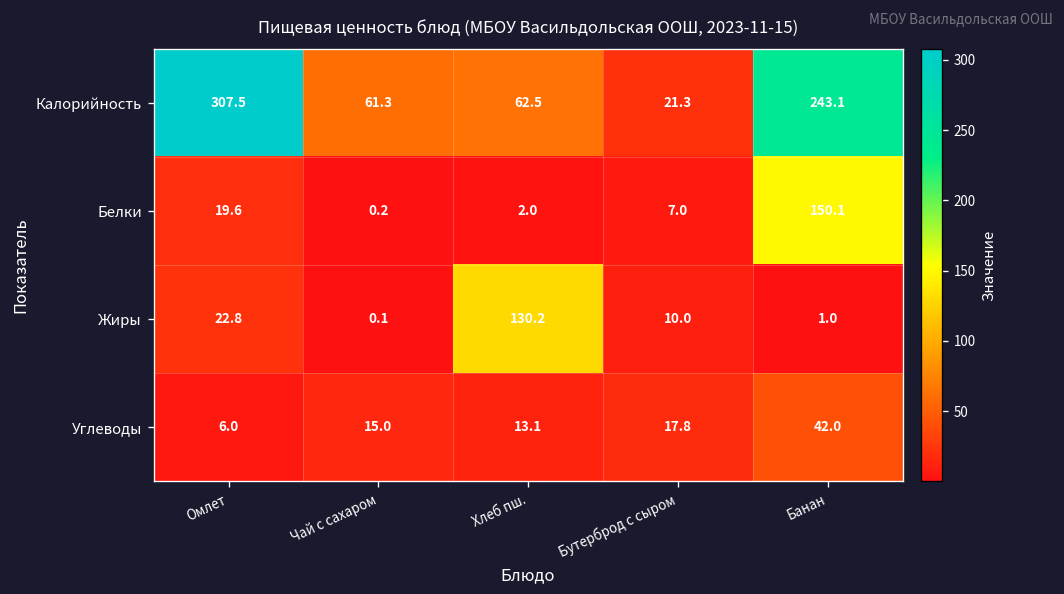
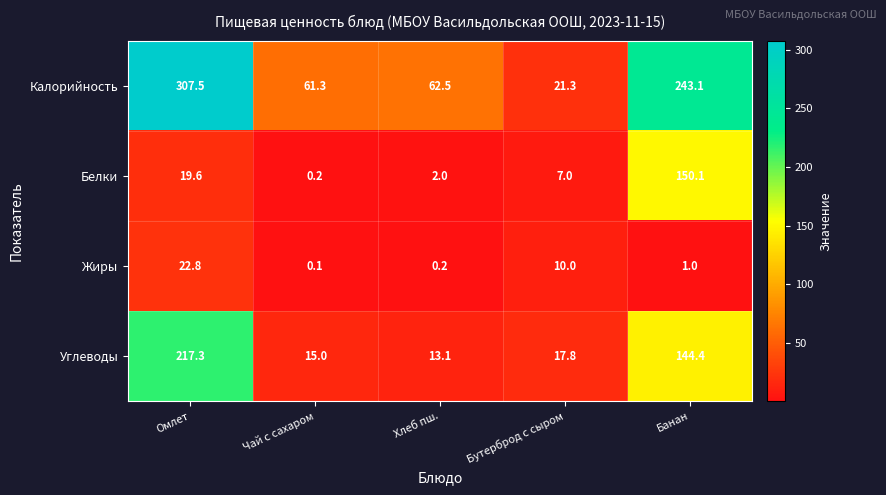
  {
    "Калорийность": {
      "Омлет": 307.5,
      "Чай с сахаром": 61.3,
      "Хлеб пш.": 62.5,
      "Бутерброд с сыром": 21.3,
      "Банан": 243.1
    },
    "Белки": {
      "Омлет": 19.6,
      "Чай с сахаром": 0.2,
      "Хлеб пш.": 2.0,
      "Бутерброд с сыром": 7.0,
      "Банан": 150.1
    },
    "Жиры": {
      "Омлет": 22.8,
      "Чай с сахаром": 0.1,
-     "Хлеб пш.": 130.2,
+     "Хлеб пш.": 0.2,
      "Бутерброд с сыром": 10.0,
      "Банан": 1.0
    },
    "Углеводы": {
-     "Омлет": 6.0,
+     "Омлет": 217.3,
      "Чай с сахаром": 15.0,
      "Хлеб пш.": 13.1,
      "Бутерброд с сыром": 17.8,
-     "Банан": 42.0
+     "Банан": 144.4
    }
  }
